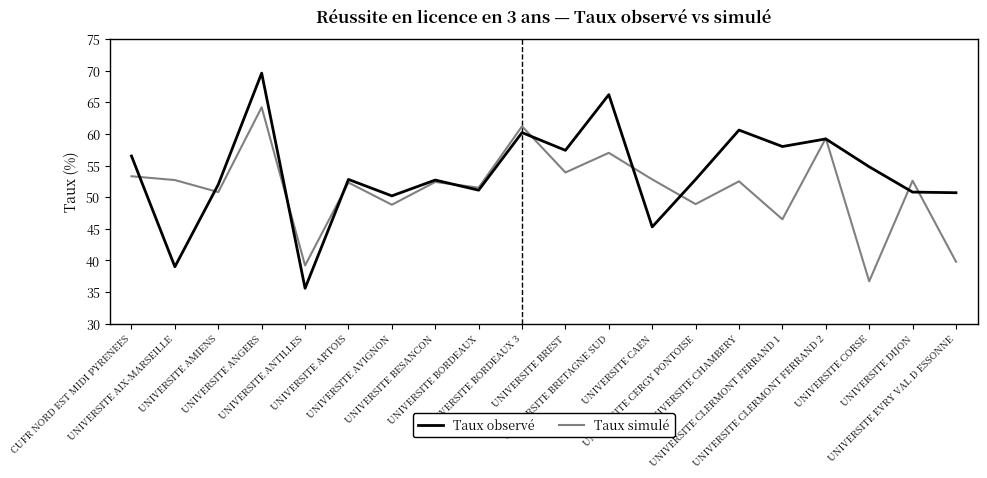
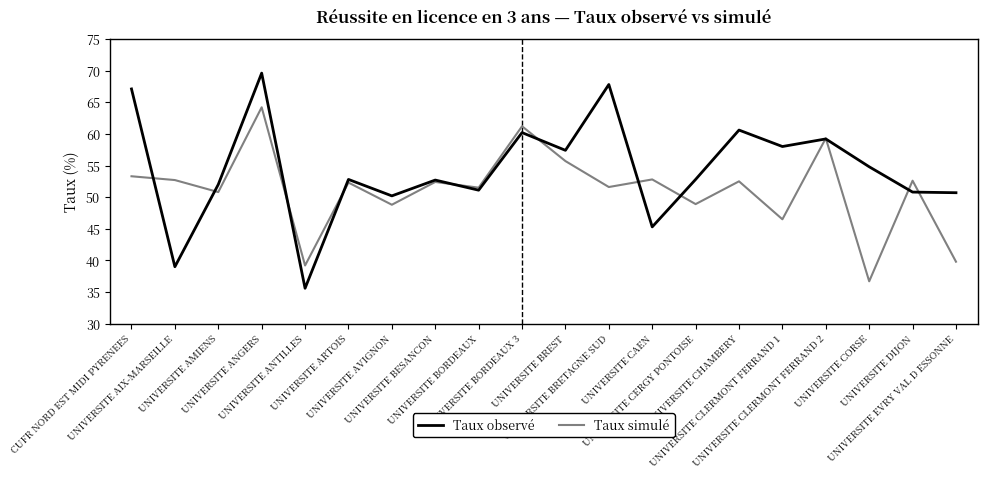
  {
    "Taux observé": {
-     "CUFR NORD EST MIDI PYRENEES": 57,
+     "CUFR NORD EST MIDI PYRENEES": 67,
      "UNIVERSITE AIX-MARSEILLE": 39,
      "UNIVERSITE AMIENS": 52,
      "UNIVERSITE ANGERS": 70,
      "UNIVERSITE ANTILLES": 36,
      "UNIVERSITE ARTOIS": 53,
      "UNIVERSITE AVIGNON": 50,
      "UNIVERSITE BORDEAUX 3": 60,
      "UNIVERSITE BREST": 57,
-     "UNIVERSITE BRETAGNE SUD": 66,
+     "UNIVERSITE BRETAGNE SUD": 68,
      "UNIVERSITE CAEN": 45,
      "UNIVERSITE CERGY PONTOISE": 53,
      "UNIVERSITE CHAMBERY": 61,
      "UNIVERSITE CLERMONT FERRAND 1": 58,
      "UNIVERSITE CORSE": 55,
      "UNIVERSITE DIJON": 51,
      "UNIVERSITE EVRY VAL D ESSONNE": 51
    },
    "Taux simulé": {
      "CUFR NORD EST MIDI PYRENEES": 53,
      "UNIVERSITE AIX-MARSEILLE": 53,
      "UNIVERSITE AMIENS": 51,
      "UNIVERSITE ANGERS": 64,
      "UNIVERSITE ANTILLES": 39,
      "UNIVERSITE ARTOIS": 52,
      "UNIVERSITE AVIGNON": 49,
      "UNIVERSITE BORDEAUX 3": 61,
-     "UNIVERSITE BREST": 54,
-     "UNIVERSITE BRETAGNE SUD": 57,
+     "UNIVERSITE BREST": 56,
+     "UNIVERSITE BRETAGNE SUD": 52,
      "UNIVERSITE CAEN": 53,
      "UNIVERSITE CERGY PONTOISE": 49,
      "UNIVERSITE CHAMBERY": 53,
      "UNIVERSITE CLERMONT FERRAND 1": 47,
      "UNIVERSITE CORSE": 37,
      "UNIVERSITE DIJON": 53,
      "UNIVERSITE EVRY VAL D ESSONNE": 40
    }
  }
